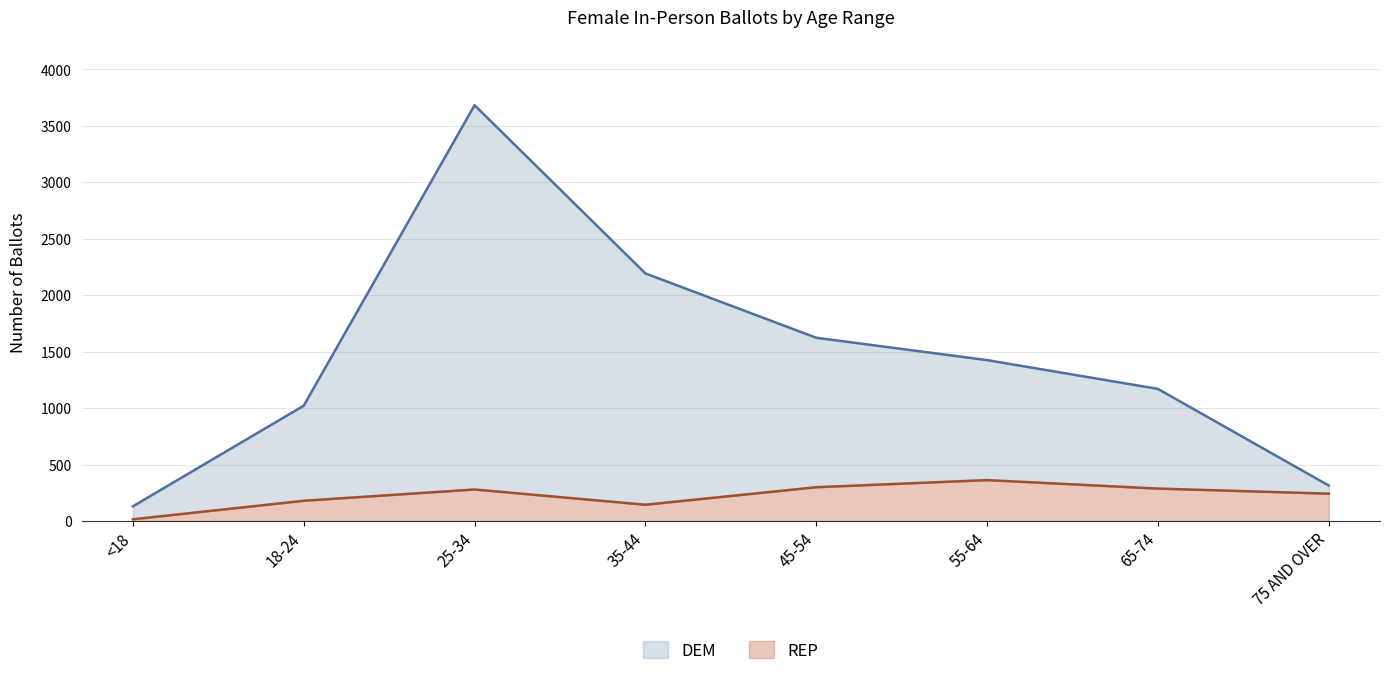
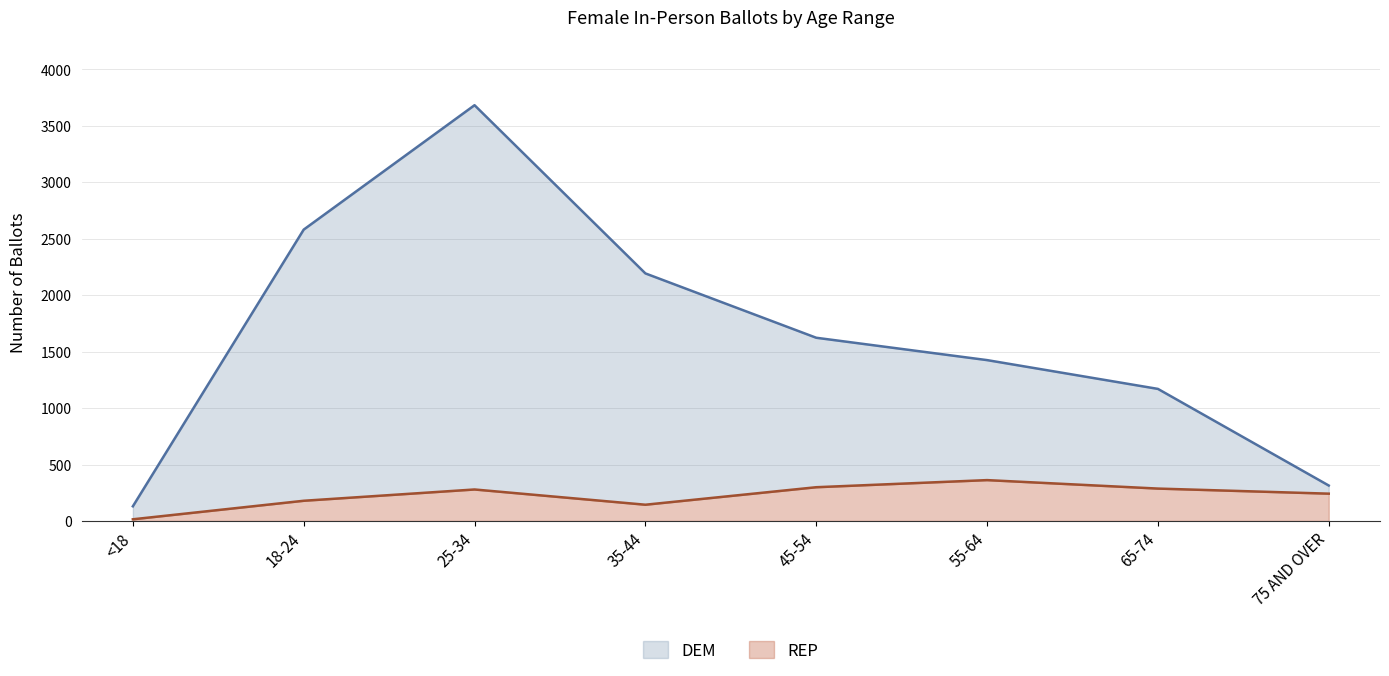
  {
    "DEM": {
      "<18": 130,
-     "18-24": 1020,
+     "18-24": 2580,
      "25-34": 3680,
      "35-44": 2190,
      "45-54": 1620,
      "55-64": 1430,
      "65-74": 1170,
      "75 AND OVER": 310
    },
    "REP": {
      "<18": 20,
      "18-24": 180,
      "25-34": 280,
      "35-44": 140,
      "45-54": 300,
      "55-64": 360,
      "65-74": 290,
      "75 AND OVER": 240
    }
  }
